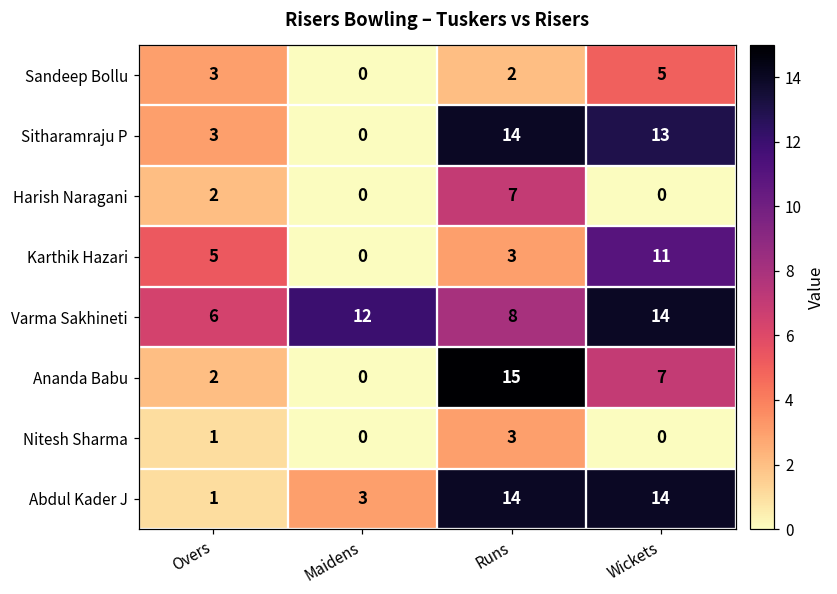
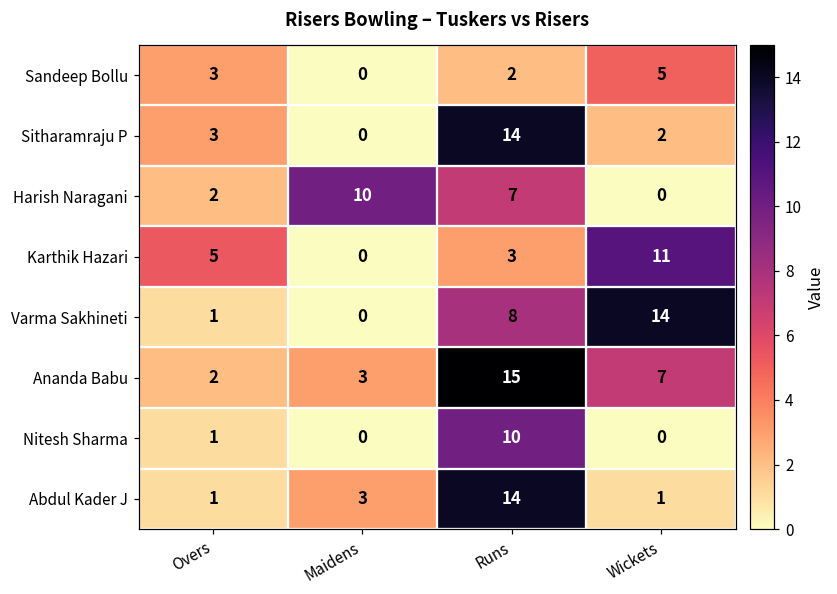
  {
    "Sandeep Bollu": {
      "Overs": 3,
      "Maidens": 0,
      "Runs": 2,
      "Wickets": 5
    },
    "Sitharamraju P": {
      "Overs": 3,
      "Maidens": 0,
      "Runs": 14,
-     "Wickets": 13
+     "Wickets": 2
    },
    "Harish Naragani": {
      "Overs": 2,
-     "Maidens": 0,
+     "Maidens": 10,
      "Runs": 7,
      "Wickets": 0
    },
    "Karthik Hazari": {
      "Overs": 5,
      "Maidens": 0,
      "Runs": 3,
      "Wickets": 11
    },
    "Varma Sakhineti": {
-     "Overs": 6,
-     "Maidens": 12,
+     "Overs": 1,
+     "Maidens": 0,
      "Runs": 8,
      "Wickets": 14
    },
    "Ananda Babu": {
      "Overs": 2,
-     "Maidens": 0,
+     "Maidens": 3,
      "Runs": 15,
      "Wickets": 7
    },
    "Nitesh Sharma": {
      "Overs": 1,
      "Maidens": 0,
-     "Runs": 3,
+     "Runs": 10,
      "Wickets": 0
    },
    "Abdul Kader J": {
      "Overs": 1,
      "Maidens": 3,
      "Runs": 14,
-     "Wickets": 14
+     "Wickets": 1
    }
  }
